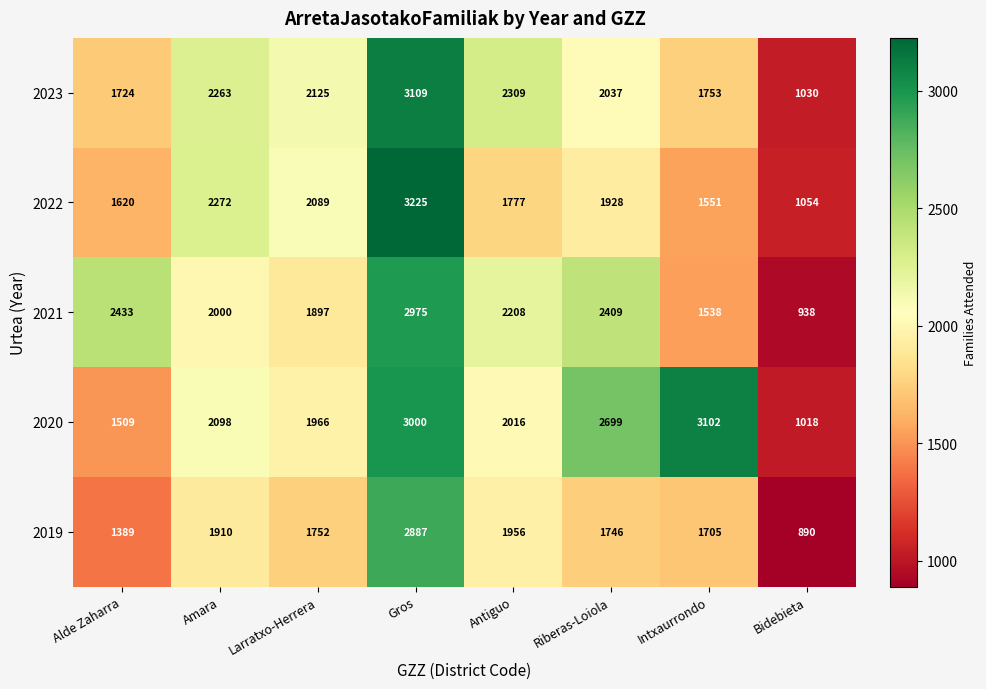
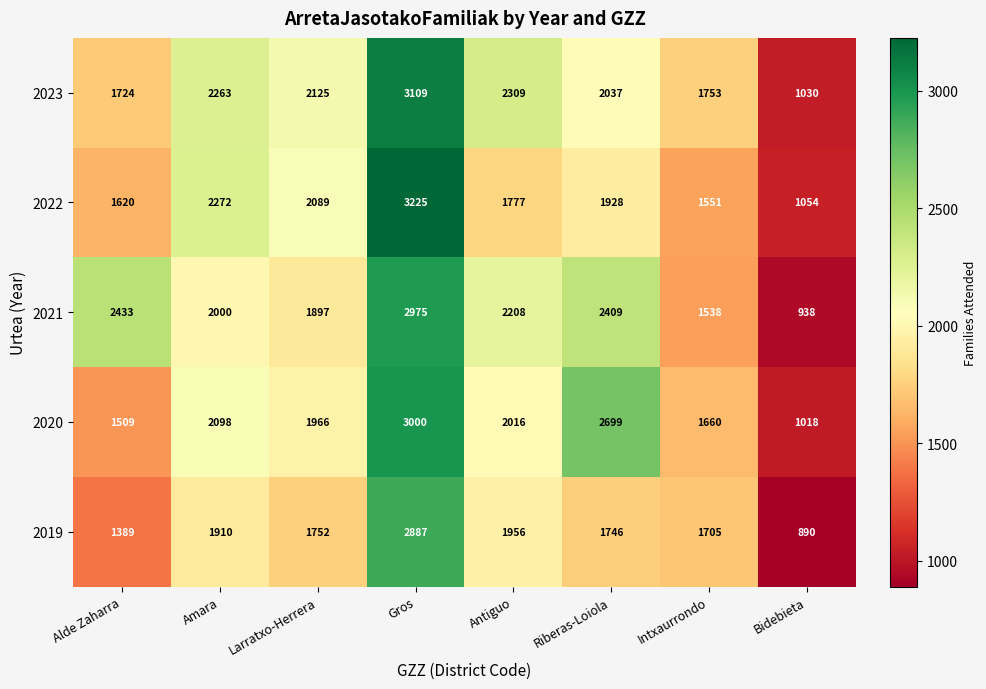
  {
    "2023": {
      "Alde Zaharra": 1724,
      "Amara": 2263,
      "Larratxo-Herrera": 2125,
      "Gros": 3109,
      "Antiguo": 2309,
      "Riberas-Loiola": 2037,
      "Intxaurrondo": 1753,
      "Bidebieta": 1030
    },
    "2022": {
      "Alde Zaharra": 1620,
      "Amara": 2272,
      "Larratxo-Herrera": 2089,
      "Gros": 3225,
      "Antiguo": 1777,
      "Riberas-Loiola": 1928,
      "Intxaurrondo": 1551,
      "Bidebieta": 1054
    },
    "2021": {
      "Alde Zaharra": 2433,
      "Amara": 2000,
      "Larratxo-Herrera": 1897,
      "Gros": 2975,
      "Antiguo": 2208,
      "Riberas-Loiola": 2409,
      "Intxaurrondo": 1538,
      "Bidebieta": 938
    },
    "2020": {
      "Alde Zaharra": 1509,
      "Amara": 2098,
      "Larratxo-Herrera": 1966,
      "Gros": 3000,
      "Antiguo": 2016,
      "Riberas-Loiola": 2699,
-     "Intxaurrondo": 3102,
+     "Intxaurrondo": 1660,
      "Bidebieta": 1018
    },
    "2019": {
      "Alde Zaharra": 1389,
      "Amara": 1910,
      "Larratxo-Herrera": 1752,
      "Gros": 2887,
      "Antiguo": 1956,
      "Riberas-Loiola": 1746,
      "Intxaurrondo": 1705,
      "Bidebieta": 890
    }
  }
